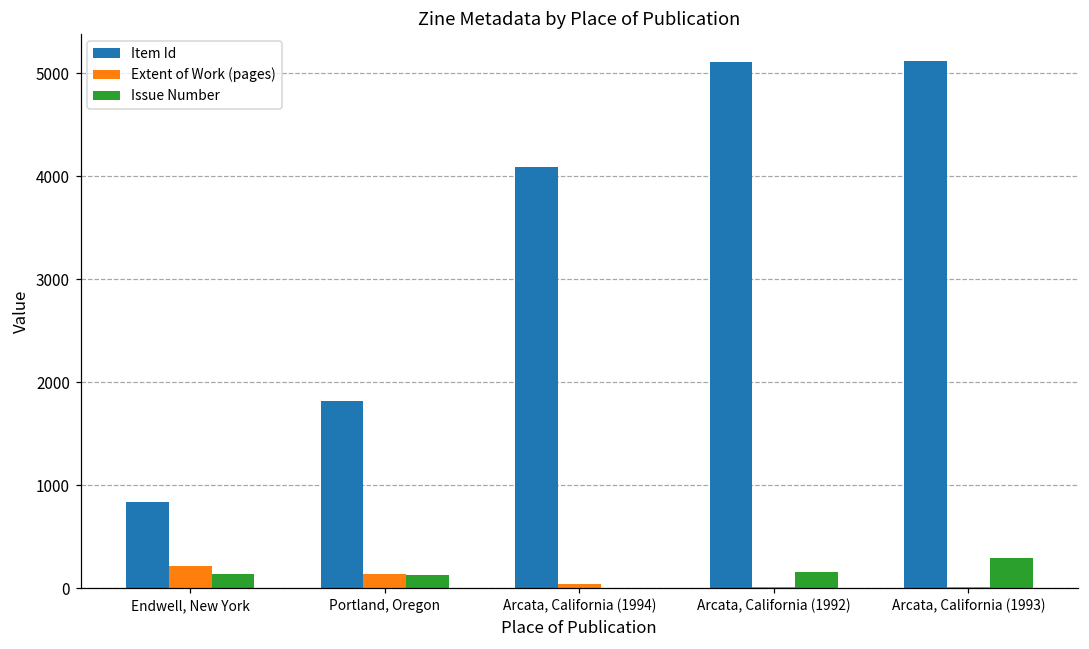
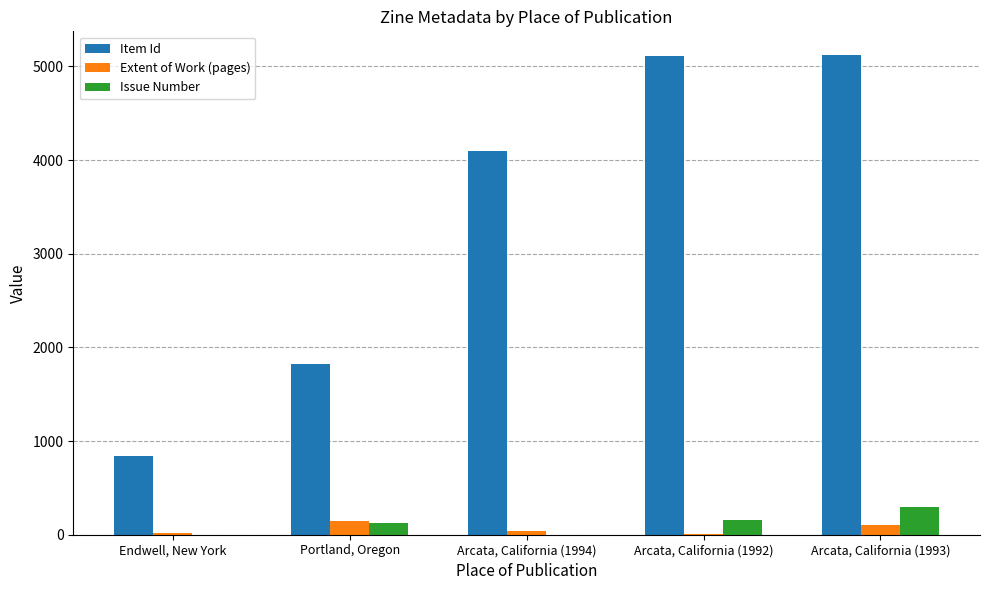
  {
    "Item Id": {
      "Endwell, New York": 800,
      "Portland, Oregon": 1800,
      "Arcata, California (1994)": 4100,
      "Arcata, California (1992)": 5100,
      "Arcata, California (1993)": 5100
    },
    "Extent of Work (pages)": {
-     "Endwell, New York": 200,
+     "Endwell, New York": 0,
      "Portland, Oregon": 100,
      "Arcata, California (1994)": 0,
-     "Arcata, California (1993)": 0
+     "Arcata, California (1993)": 100
    },
    "Issue Number": {
-     "Endwell, New York": 100,
+     "Endwell, New York": 0,
      "Portland, Oregon": 100,
      "Arcata, California (1992)": 200,
      "Arcata, California (1993)": 300
    }
  }
